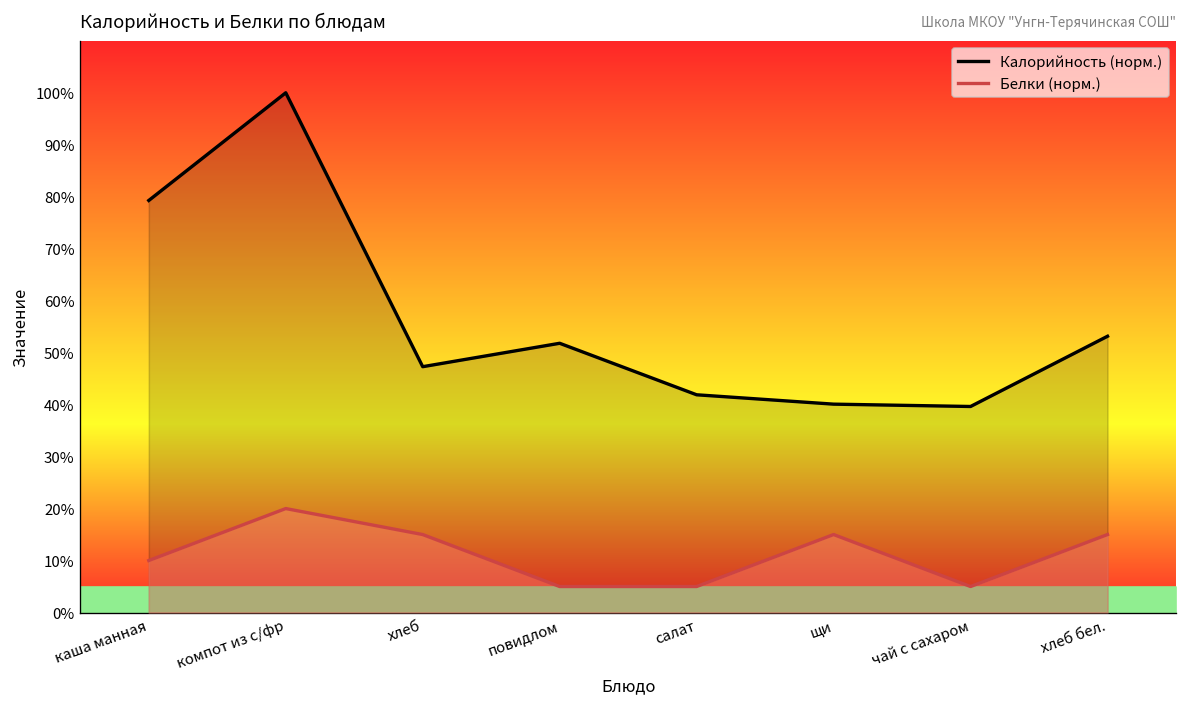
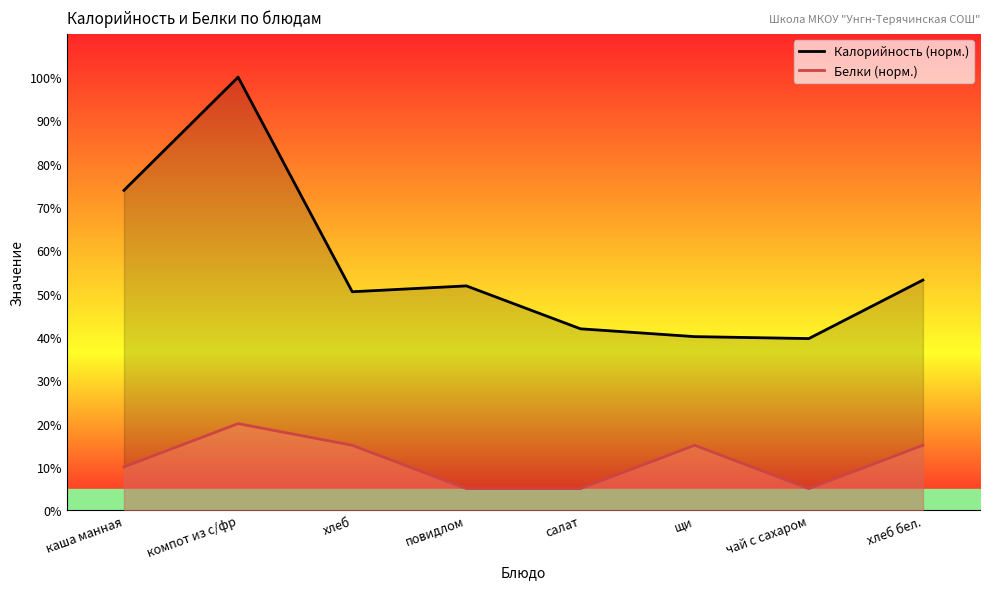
  {
    "Калорийность (норм.)": {
-     "каша манная": "79%",
+     "каша манная": "74%",
      "компот из с/фр": "100%",
-     "хлеб": "47%",
+     "хлеб": "50%",
      "повидлом": "52%",
      "салат": "42%",
      "щи": "40%",
      "чай с сахаром": "40%",
      "хлеб бел.": "53%"
    },
    "Белки (норм.)": {
      "каша манная": "10%",
      "компот из с/фр": "20%",
      "хлеб": "15%",
      "повидлом": "5%",
      "салат": "5%",
      "щи": "15%",
      "чай с сахаром": "5%",
      "хлеб бел.": "15%"
    }
  }
